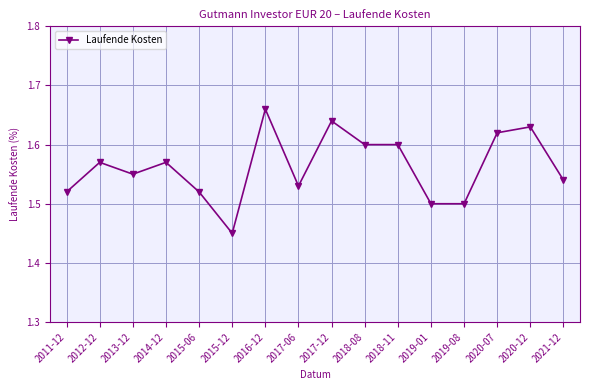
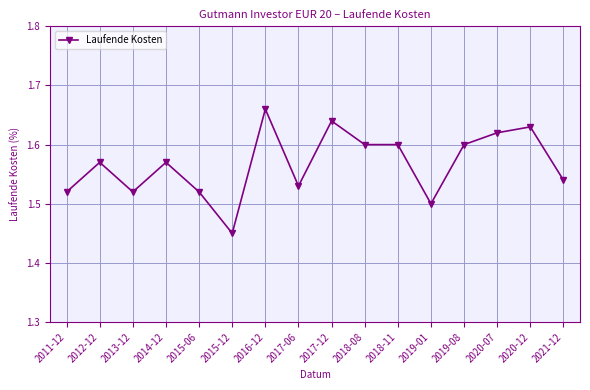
  {
    "2011-12": 1.52,
    "2012-12": 1.57,
-   "2013-12": 1.55,
+   "2013-12": 1.52,
    "2014-12": 1.57,
    "2015-06": 1.52,
    "2015-12": 1.45,
    "2016-12": 1.66,
    "2017-06": 1.53,
    "2017-12": 1.64,
    "2018-08": 1.60,
    "2018-11": 1.60,
    "2019-01": 1.50,
-   "2019-08": 1.5,
+   "2019-08": 1.6,
    "2020-07": 1.62,
    "2020-12": 1.63,
    "2021-12": 1.54
  }
